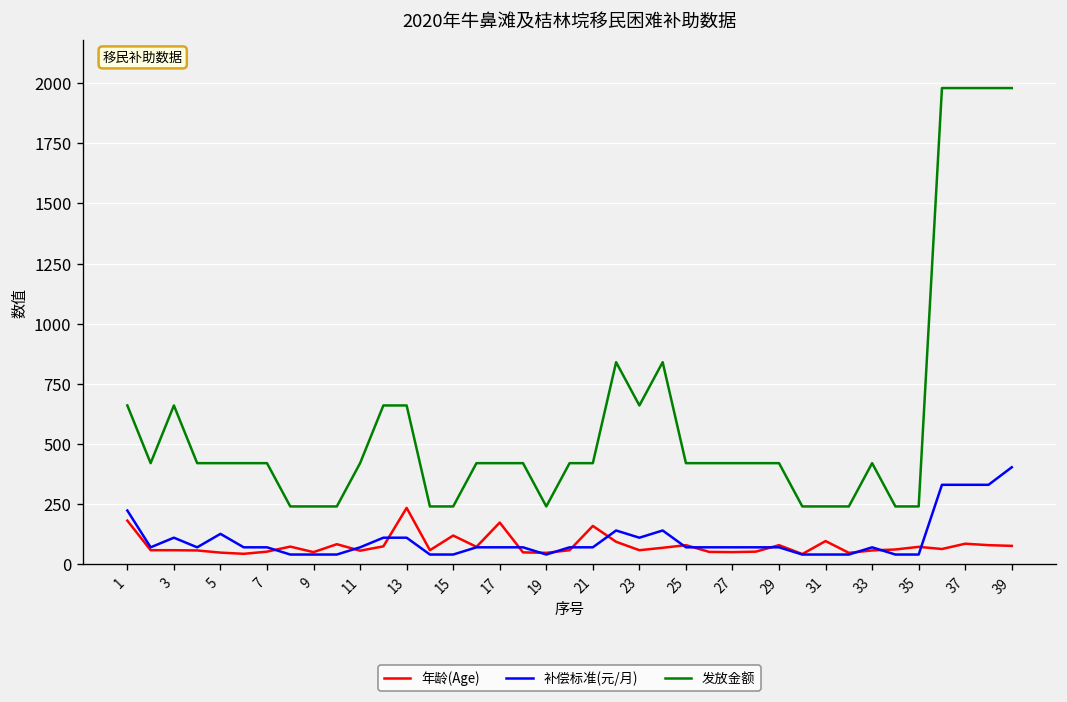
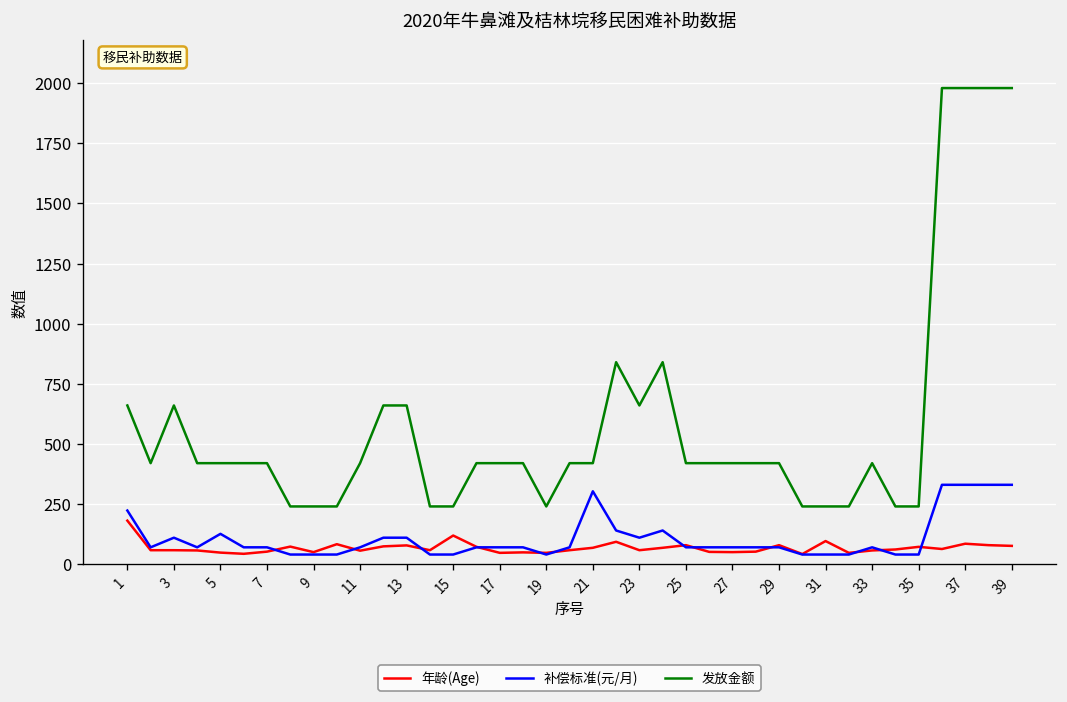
  {
    "年龄(Age)": {
      "1": 180,
      "3": 60,
      "5": 50,
      "7": 50,
      "11": 60,
-     "13": 230,
+     "13": 80,
      "15": 120,
-     "17": 170,
-     "21": 160,
+     "17": 50,
+     "21": 70,
      "23": 60,
      "27": 50,
      "31": 100,
      "33": 60,
      "35": 70,
      "37": 90,
      "39": 80
    },
    "补偿标准(元/月)": {
      "1": 220,
      "3": 110,
      "5": 130,
      "7": 70,
      "11": 70,
      "13": 110,
      "15": 40,
      "17": 70,
-     "21": 70,
+     "21": 300,
      "23": 110,
      "27": 70,
      "31": 40,
      "33": 70,
      "35": 40,
      "37": 330,
-     "39": 400
+     "39": 330
    },
    "发放金额": {
      "1": 660,
      "3": 660,
      "5": 420,
      "7": 420,
      "9": 240,
      "11": 420,
      "13": 660,
      "15": 240,
      "17": 420,
      "19": 240,
      "21": 420,
      "23": 660,
      "25": 420,
      "27": 420,
      "29": 420,
      "31": 240,
      "33": 420,
      "35": 240,
      "37": 1980,
      "39": 1980
    }
  }
